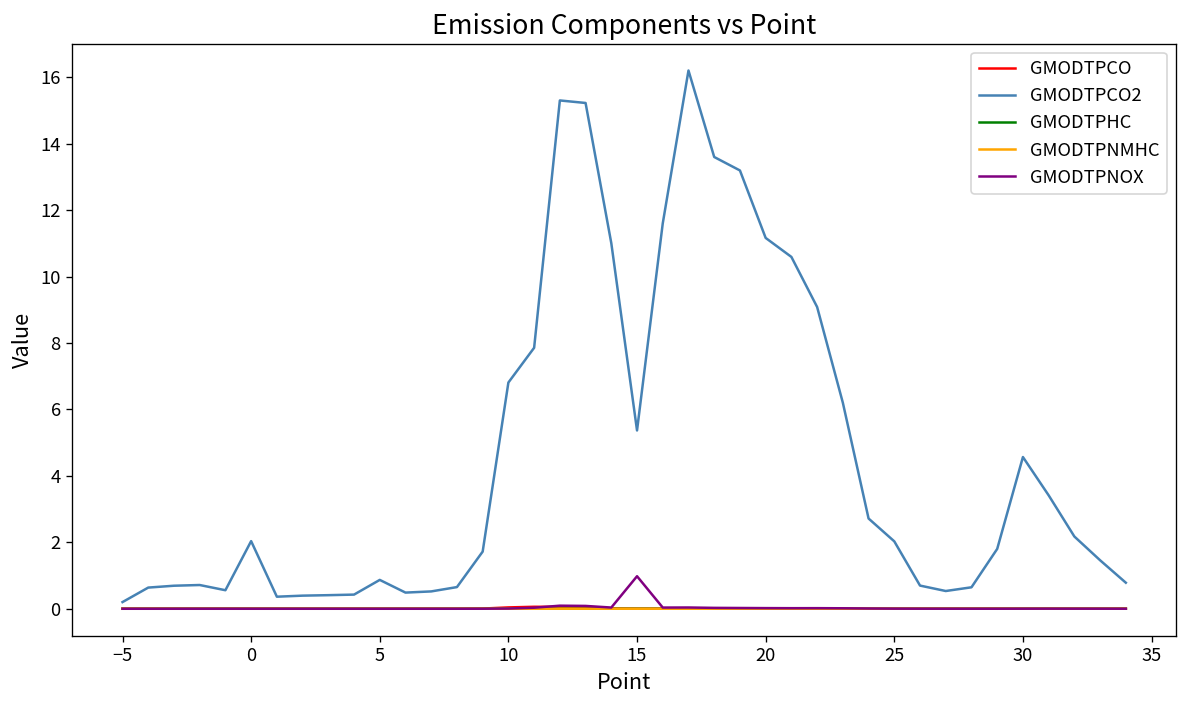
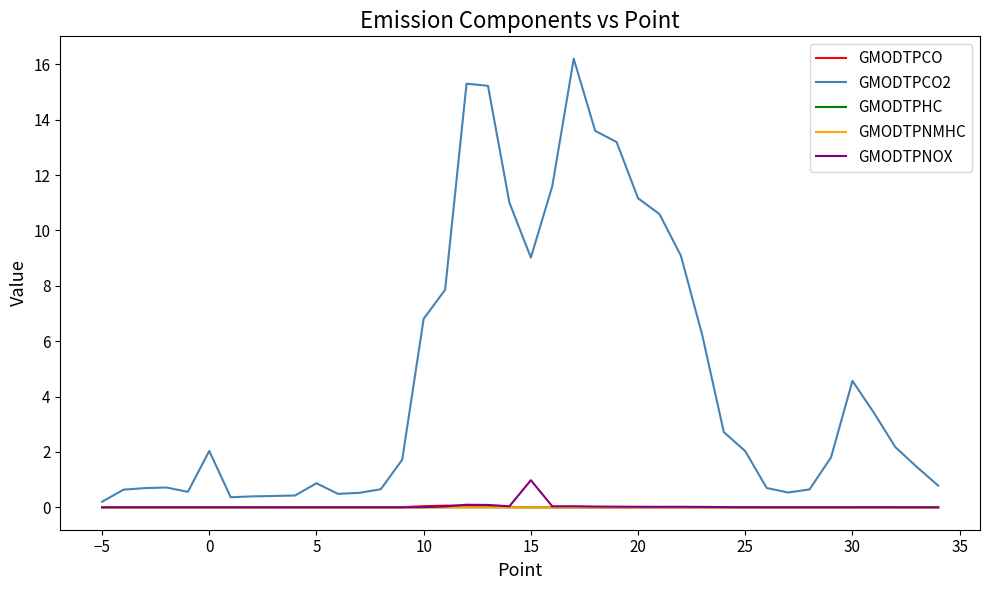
  {
    "GMODTPCO2": {
      "−5": 0.2,
      "0": 2.0,
      "5": 0.9,
      "10": 6.8,
-     "15": 5.4,
+     "15": 9.0,
      "20": 11.2,
      "25": 2.0,
      "30": 4.6
    },
    "GMODTPNOX": {
      "15": 1.0
    }
  }
